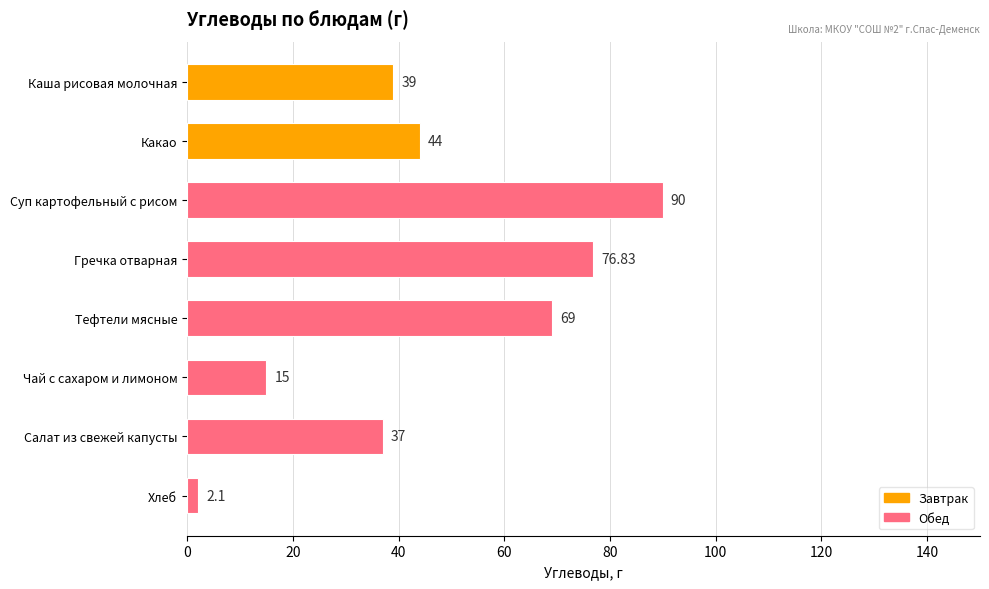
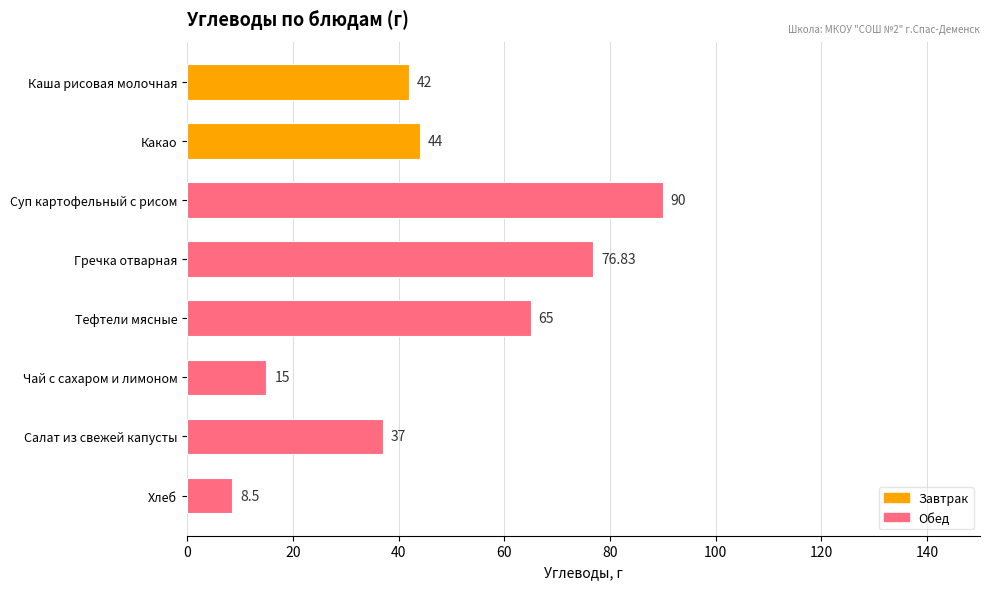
  {
-   "Каша рисовая молочная": 39,
+   "Каша рисовая молочная": 42,
    "Какао": 44,
    "Суп картофельный с рисом": 90,
    "Гречка отварная": 76.83,
-   "Тефтели мясные": 69,
+   "Тефтели мясные": 65,
    "Чай с сахаром и лимоном": 15,
    "Салат из свежей капусты": 37,
-   "Хлеб": 2.1
+   "Хлеб": 8.5
  }
